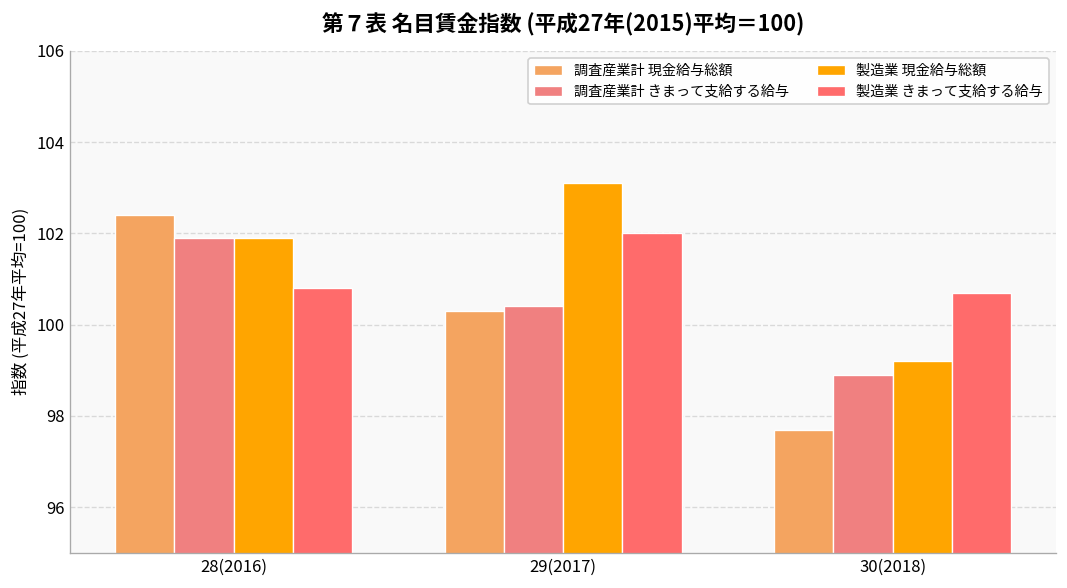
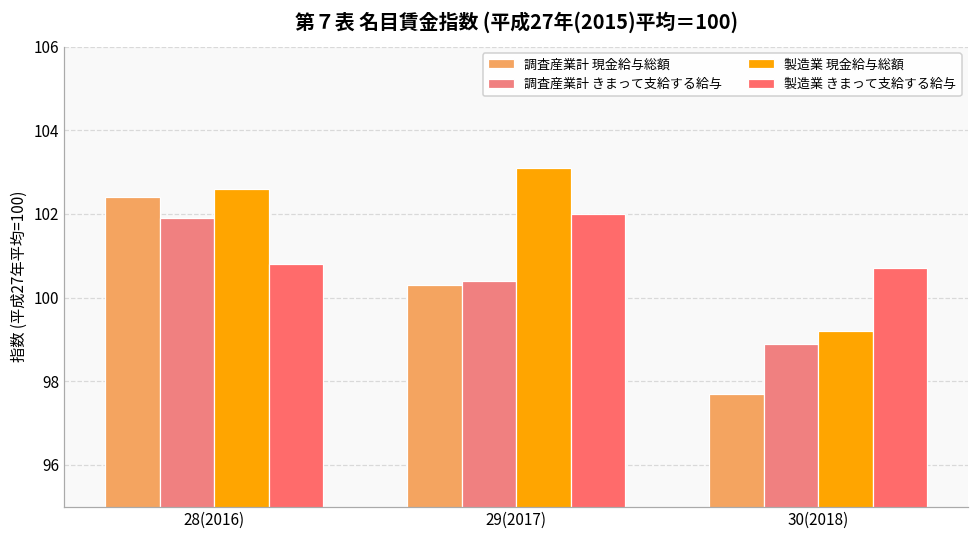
  {
    "製造業 現金給与総額": {
-     "28(2016)": 101.9,
+     "28(2016)": 102.6,
      "29(2017)": 103.1,
      "30(2018)": 99.2
    }
  }
